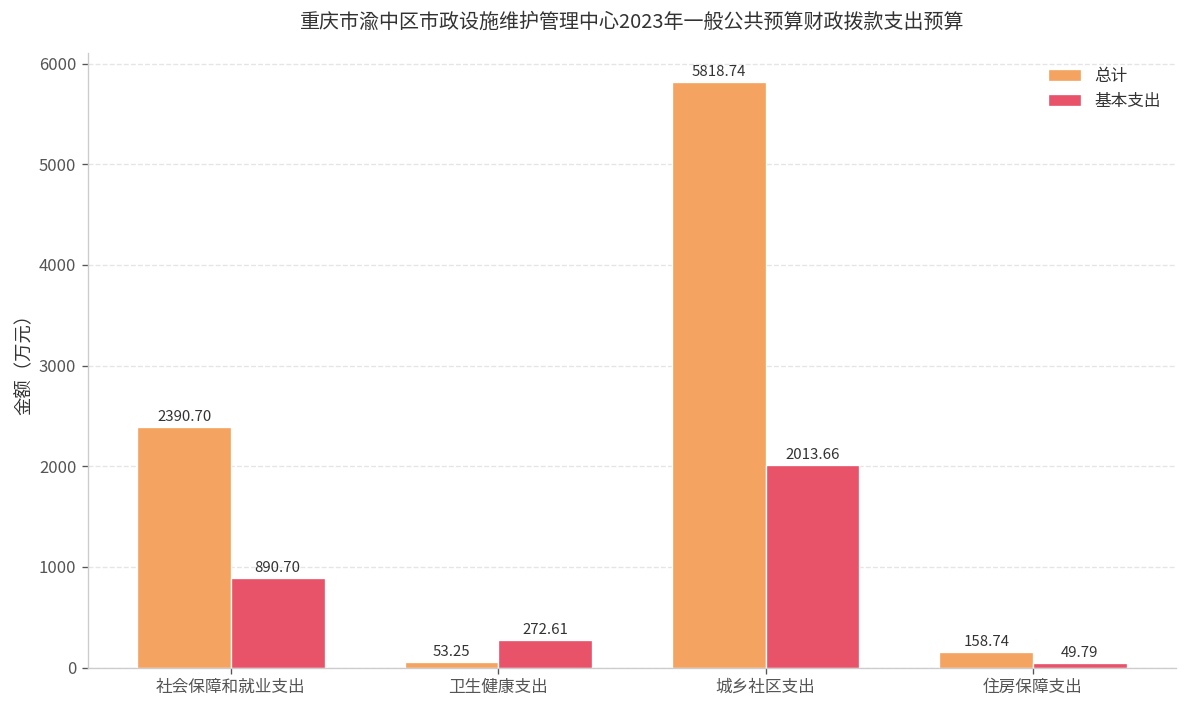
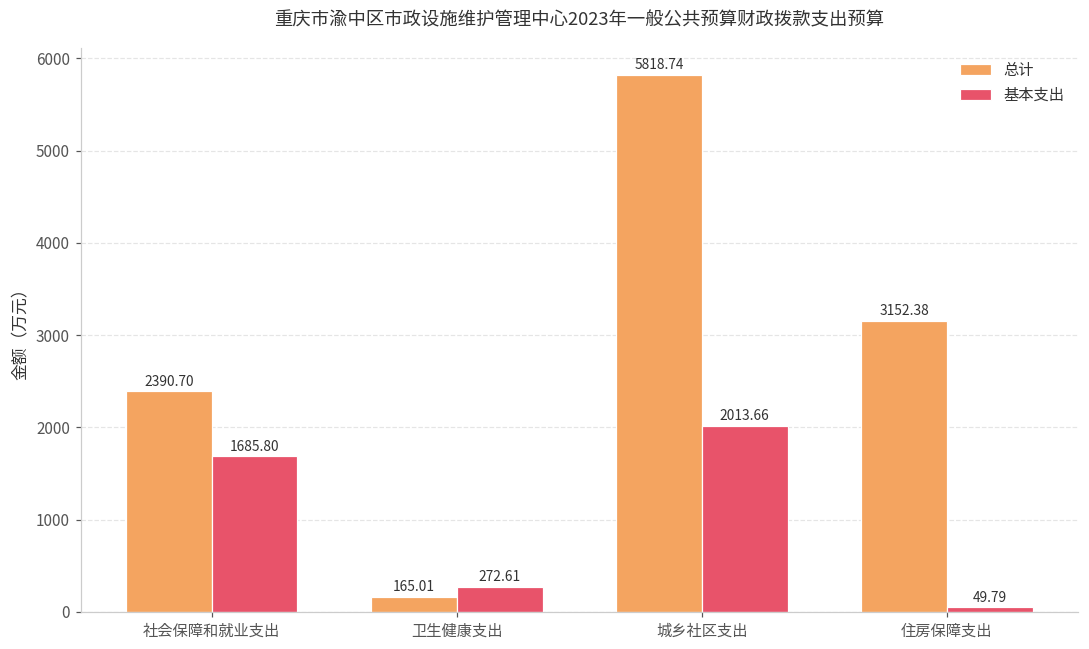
  {
    "总计": {
      "社会保障和就业支出": 2390.70,
-     "卫生健康支出": 53.25,
+     "卫生健康支出": 165.01,
      "城乡社区支出": 5818.74,
-     "住房保障支出": 158.74
+     "住房保障支出": 3152.38
    },
    "基本支出": {
-     "社会保障和就业支出": 890.70,
+     "社会保障和就业支出": 1685.80,
      "卫生健康支出": 272.61,
      "城乡社区支出": 2013.66,
      "住房保障支出": 49.79
    }
  }
